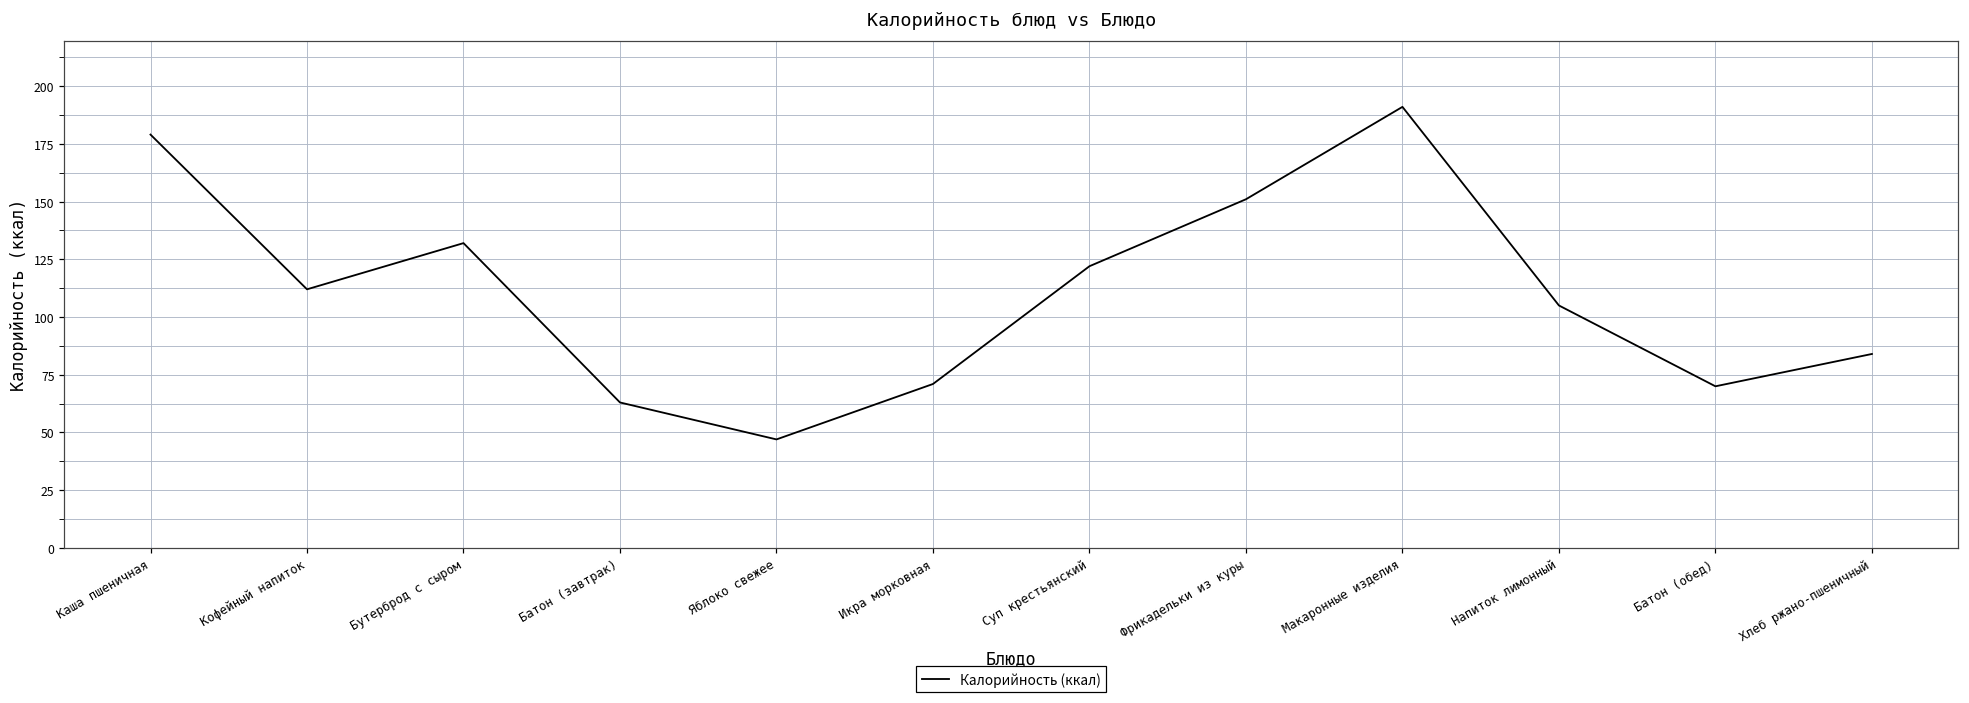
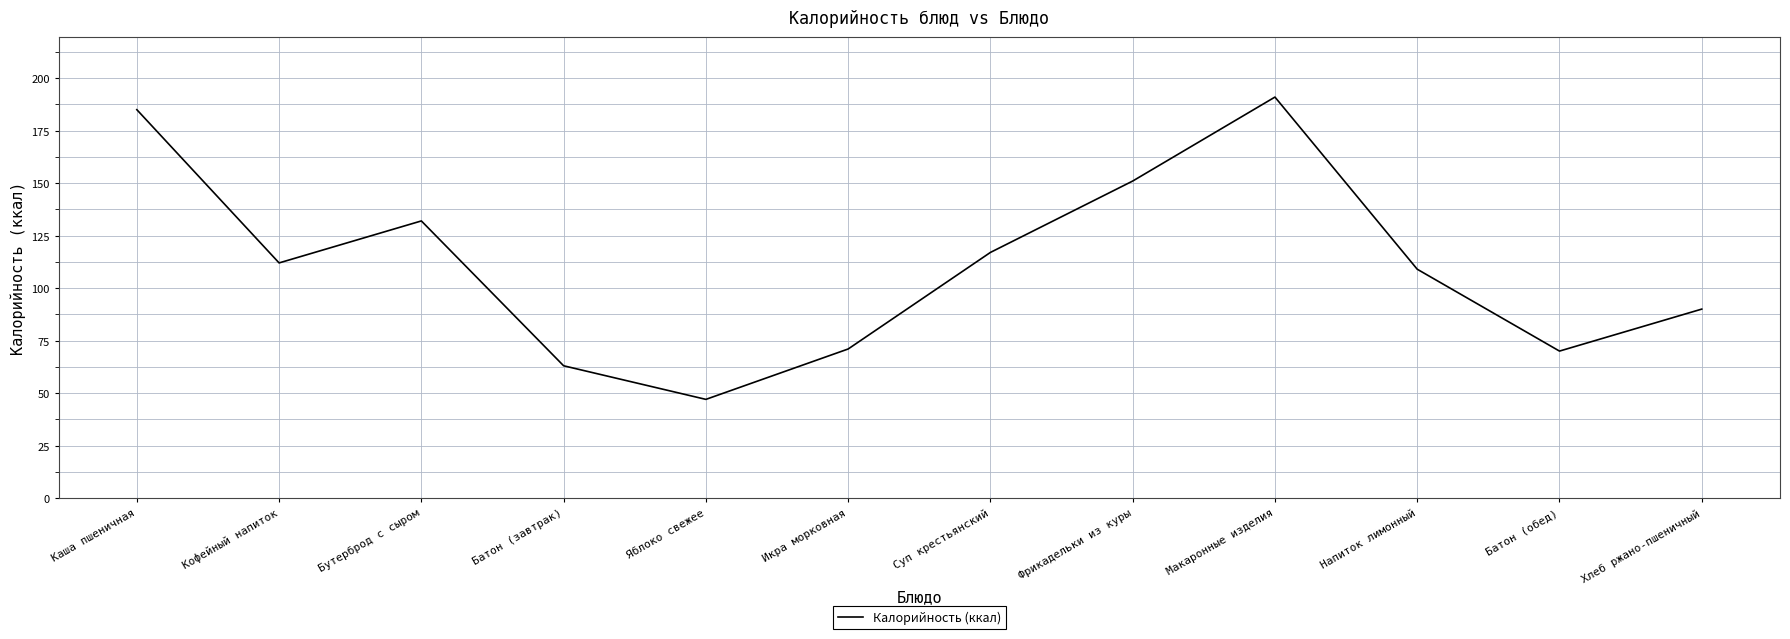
  {
-   "Каша пшеничная": 179,
+   "Каша пшеничная": 185,
    "Кофейный напиток": 112,
    "Бутерброд с сыром": 132,
    "Батон (завтрак)": 63,
    "Яблоко свежее": 47,
    "Икра морковная": 71,
-   "Суп крестьянский": 122,
+   "Суп крестьянский": 117,
    "Фрикадельки из куры": 151,
    "Макаронные изделия": 191,
-   "Напиток лимонный": 105,
+   "Напиток лимонный": 109,
    "Батон (обед)": 70,
-   "Хлеб ржано-пшеничный": 84
+   "Хлеб ржано-пшеничный": 90
  }
